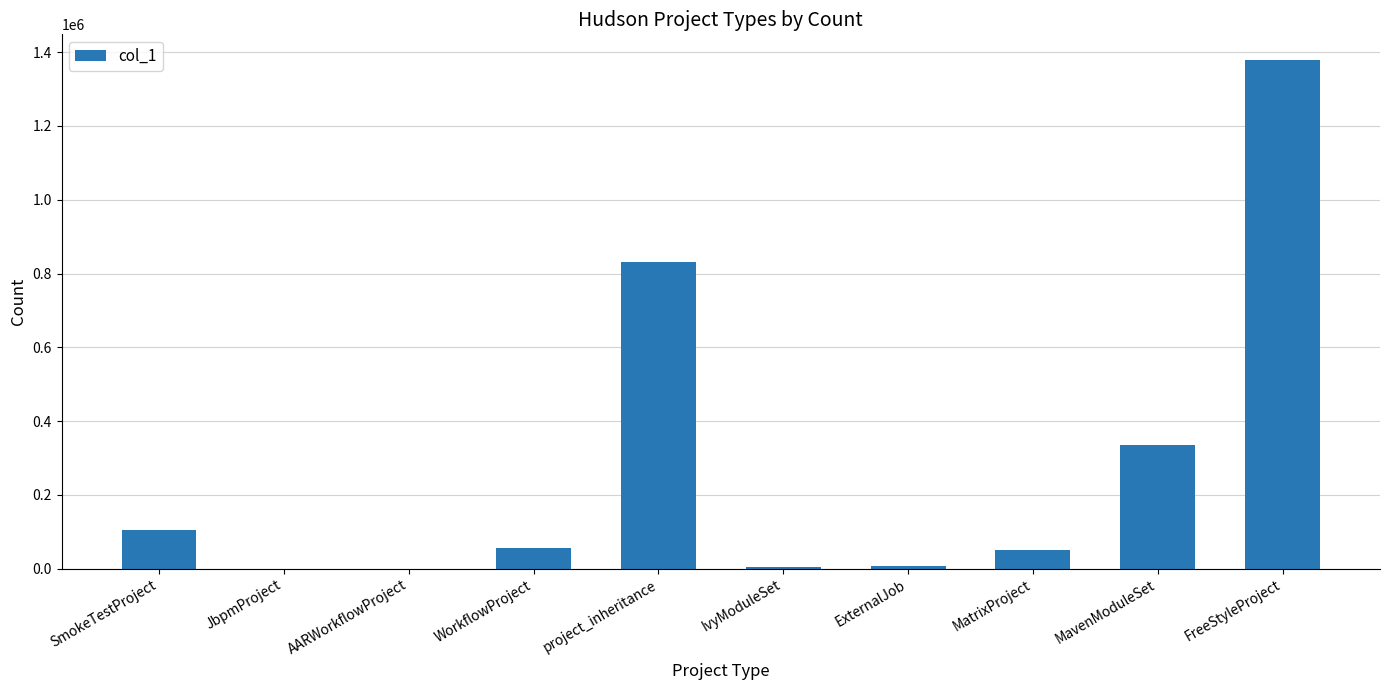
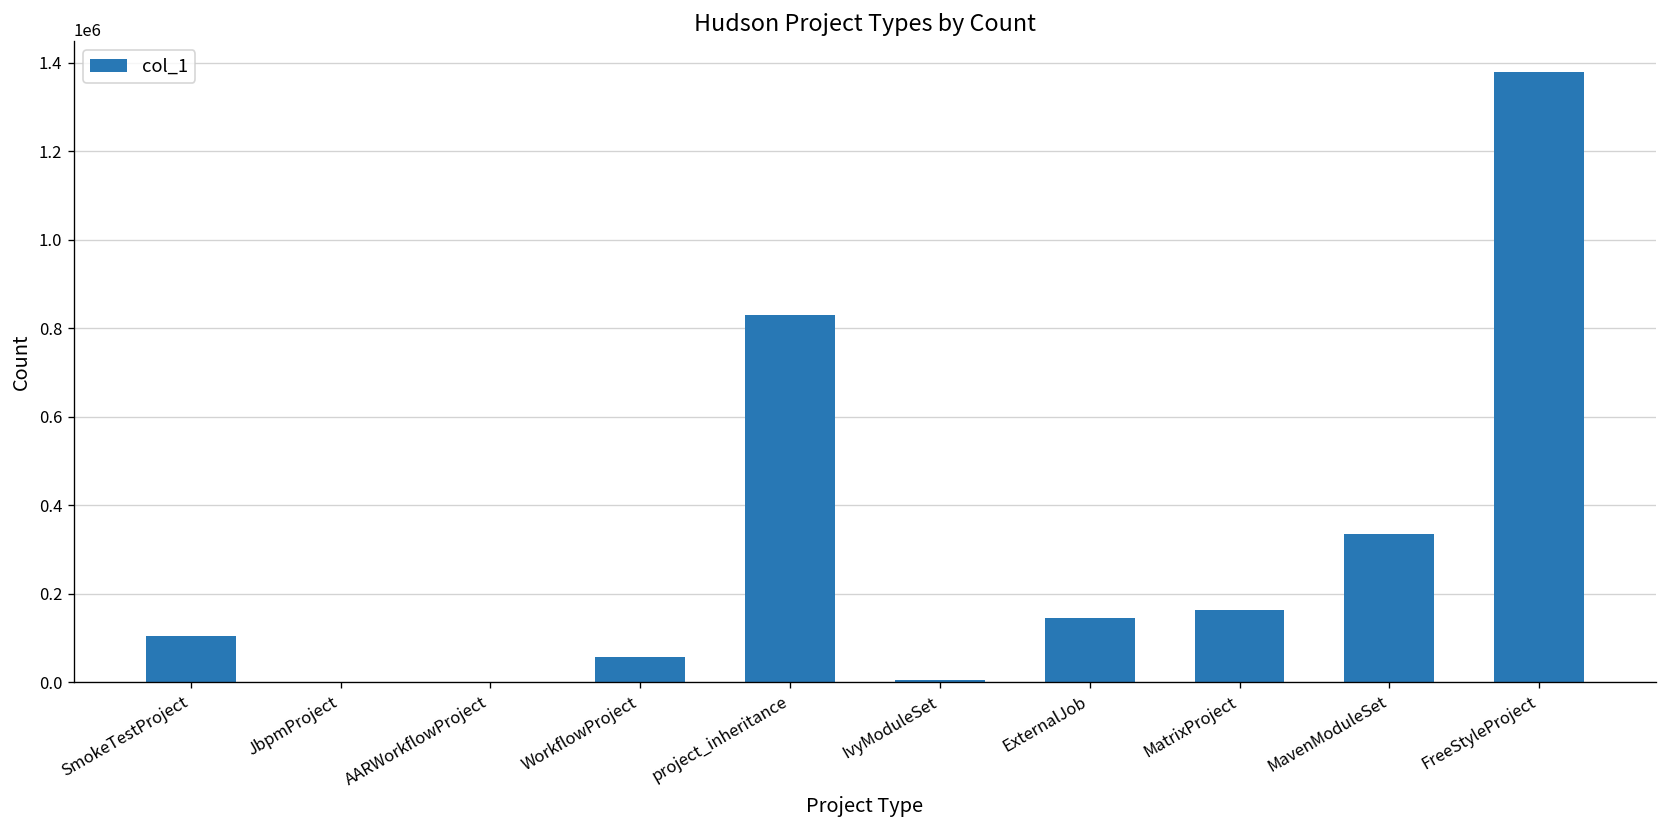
  {
    "SmokeTestProject": 100000,
    "WorkflowProject": 60000,
    "project_inheritance": 830000,
-   "ExternalJob": 10000,
-   "MatrixProject": 50000,
+   "ExternalJob": 140000,
+   "MatrixProject": 160000,
    "MavenModuleSet": 330000,
    "FreeStyleProject": 1380000
  }
